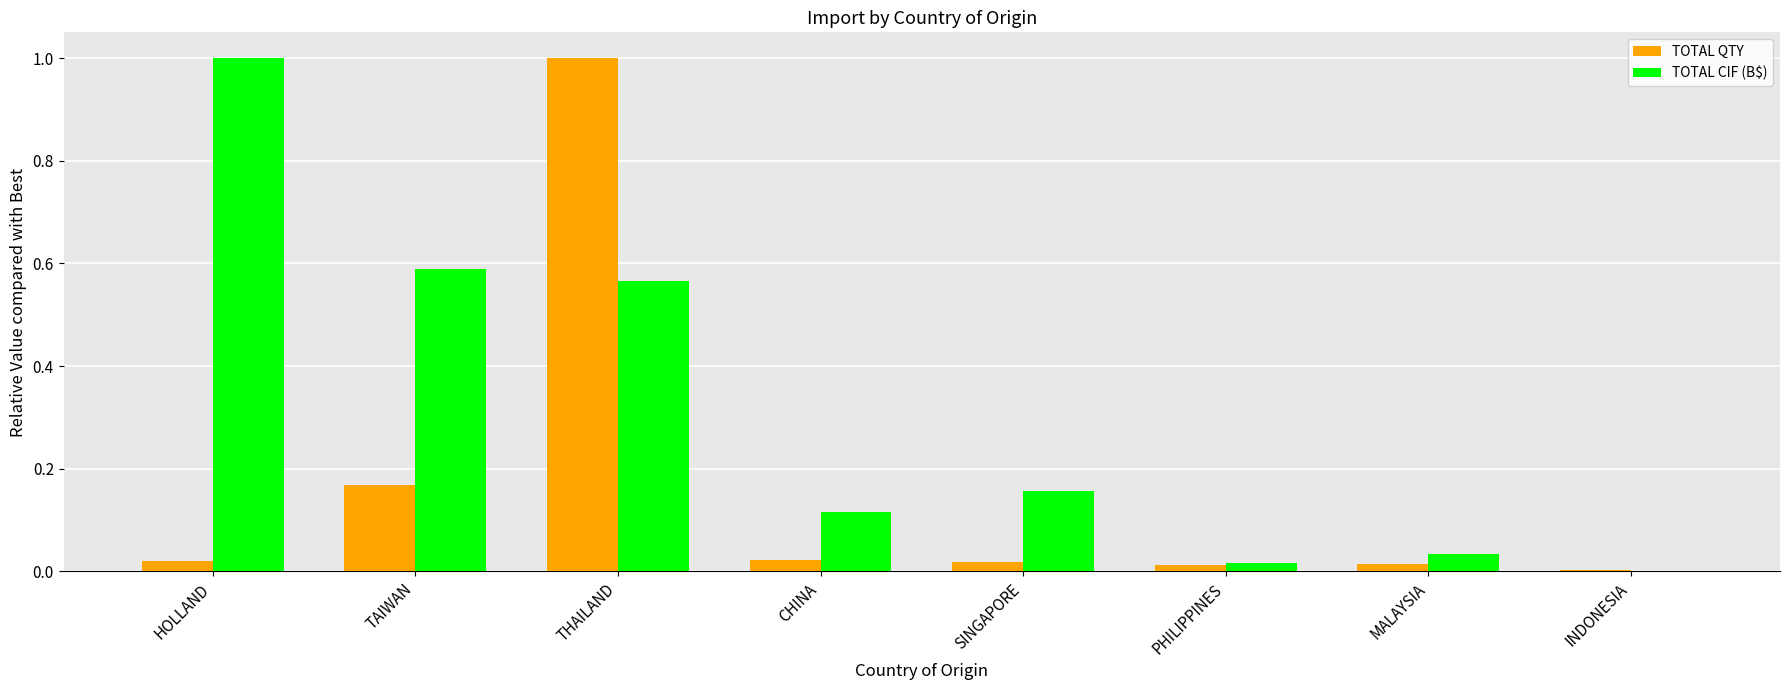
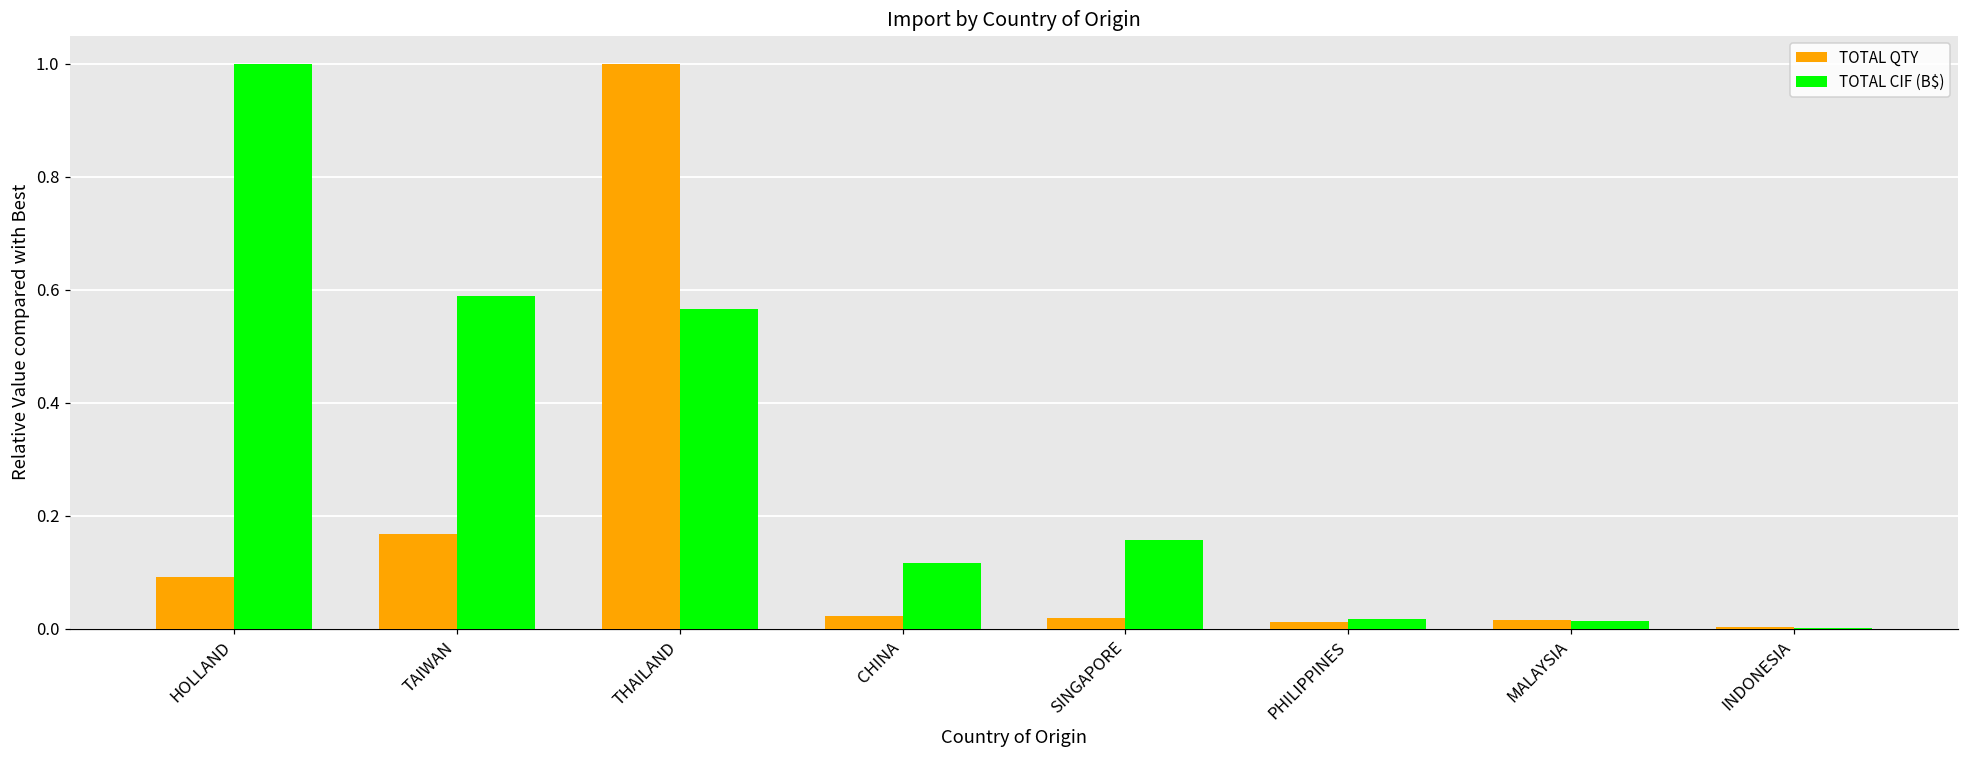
  {
    "TOTAL QTY": {
-     "HOLLAND": 0.02,
+     "HOLLAND": 0.09,
      "TAIWAN": 0.17,
      "THAILAND": 1.00,
      "CHINA": 0.02,
      "SINGAPORE": 0.02,
      "PHILIPPINES": 0.01,
      "MALAYSIA": 0.01
    },
    "TOTAL CIF (B$)": {
      "HOLLAND": 1.00,
      "TAIWAN": 0.59,
      "THAILAND": 0.57,
      "CHINA": 0.12,
      "SINGAPORE": 0.16,
      "PHILIPPINES": 0.02,
-     "MALAYSIA": 0.03
+     "MALAYSIA": 0.01
    }
  }
